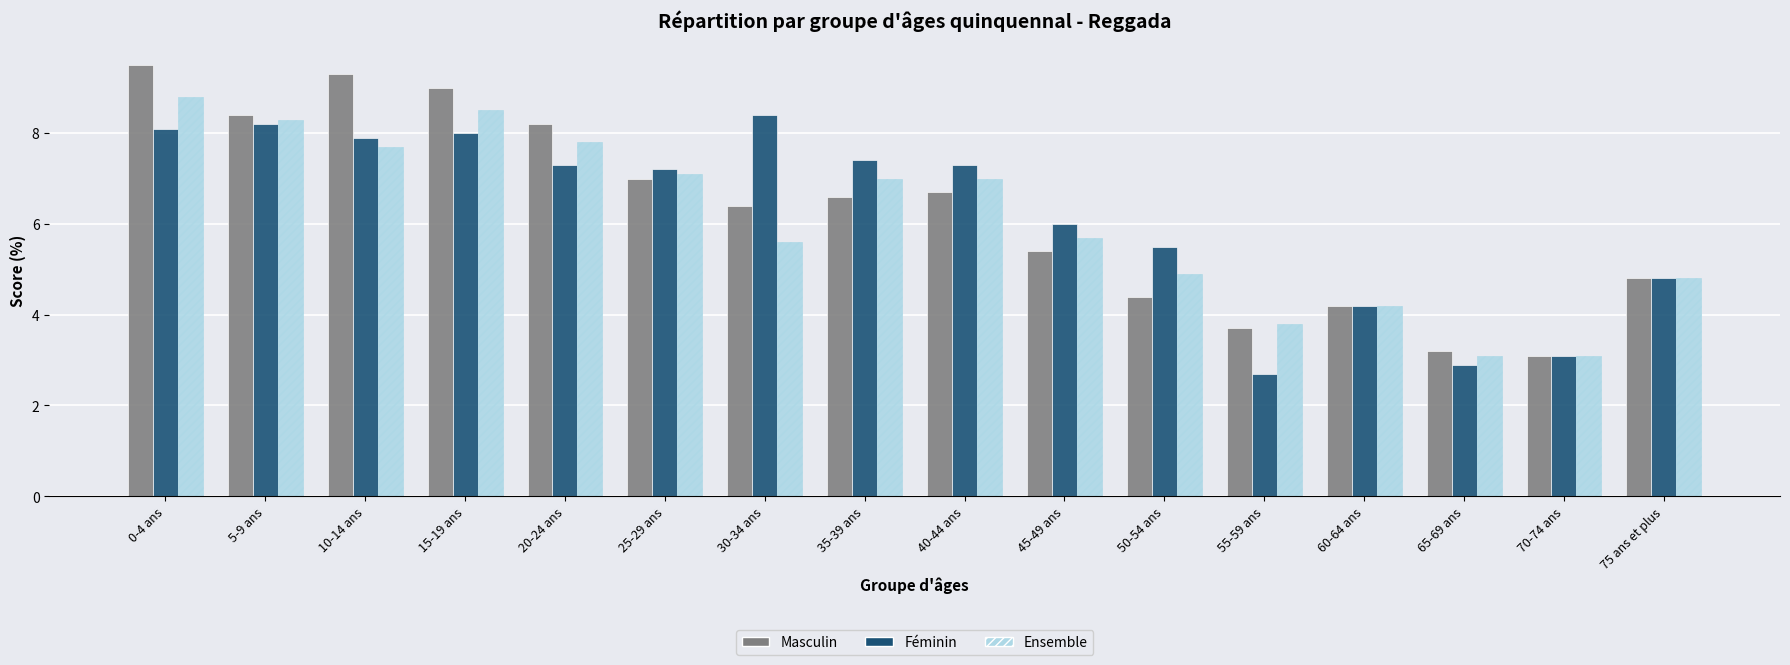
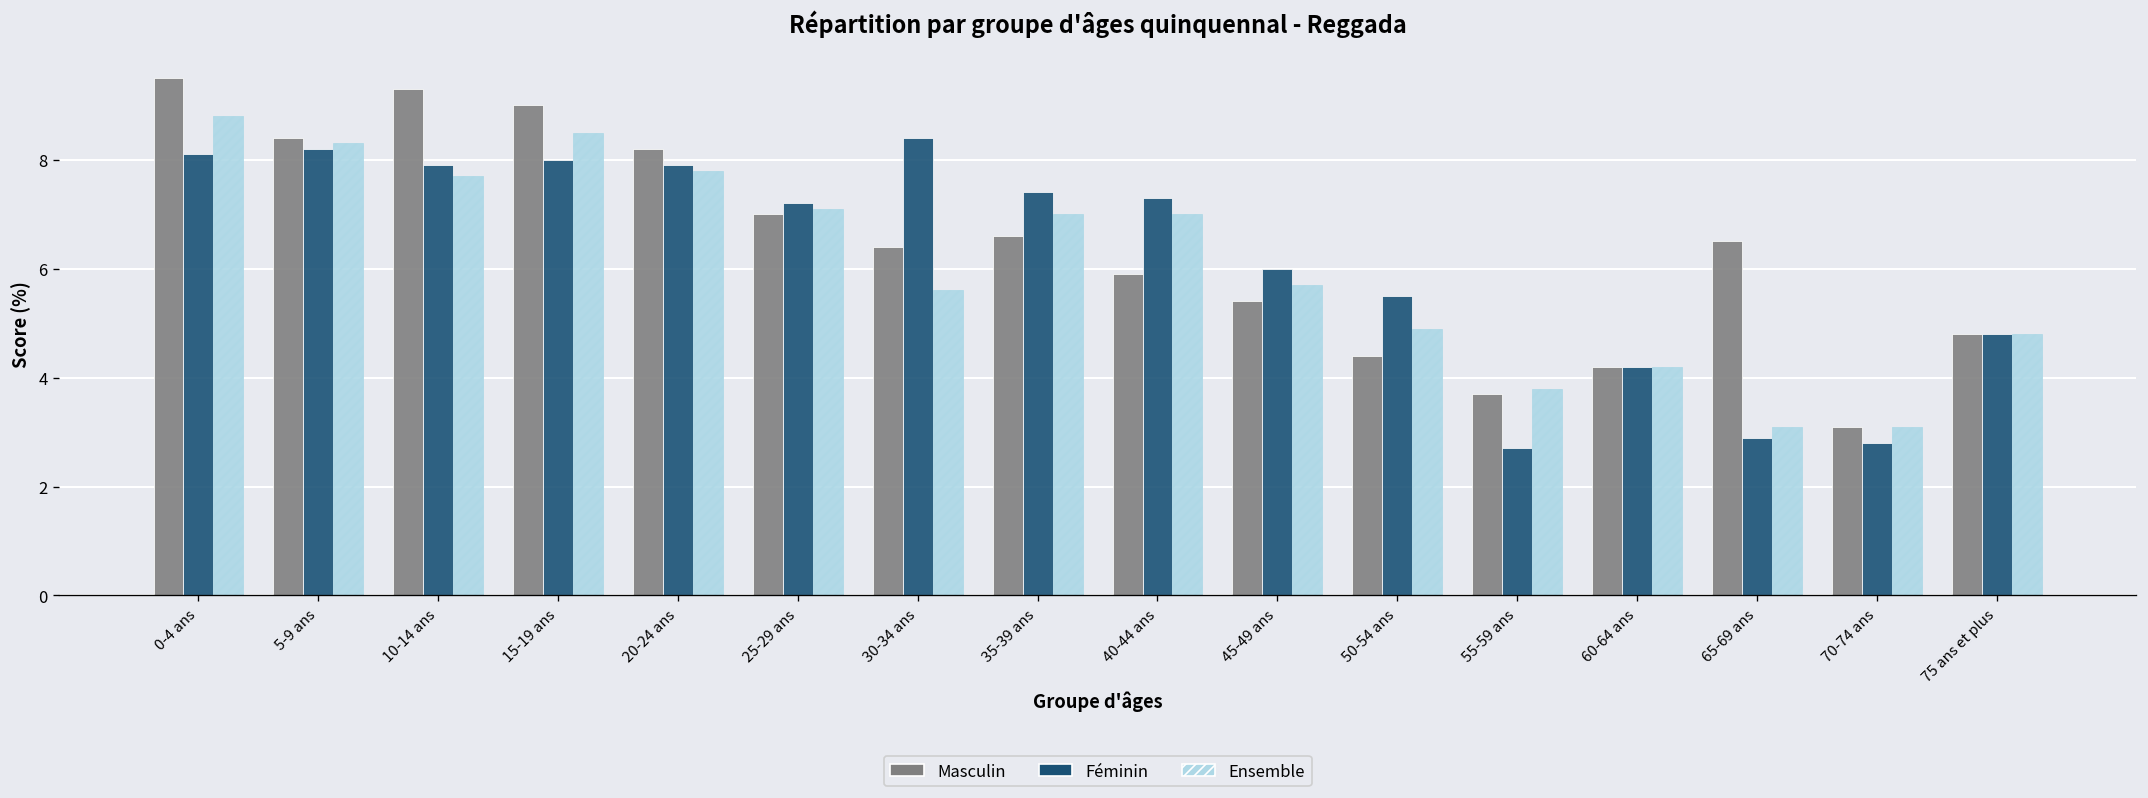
  {
    "Masculin": {
      "0-4 ans": 9.5,
      "5-9 ans": 8.4,
      "10-14 ans": 9.3,
      "15-19 ans": 9.0,
      "20-24 ans": 8.2,
      "25-29 ans": 7.0,
      "30-34 ans": 6.4,
      "35-39 ans": 6.6,
-     "40-44 ans": 6.7,
+     "40-44 ans": 5.9,
      "45-49 ans": 5.4,
      "50-54 ans": 4.4,
      "55-59 ans": 3.7,
      "60-64 ans": 4.2,
-     "65-69 ans": 3.2,
+     "65-69 ans": 6.5,
      "70-74 ans": 3.1,
      "75 ans et plus": 4.8
    },
    "Féminin": {
      "0-4 ans": 8.1,
      "5-9 ans": 8.2,
      "10-14 ans": 7.9,
      "15-19 ans": 8.0,
-     "20-24 ans": 7.3,
+     "20-24 ans": 7.9,
      "25-29 ans": 7.2,
      "30-34 ans": 8.4,
      "35-39 ans": 7.4,
      "40-44 ans": 7.3,
      "45-49 ans": 6.0,
      "50-54 ans": 5.5,
      "55-59 ans": 2.7,
      "60-64 ans": 4.2,
      "65-69 ans": 2.9,
-     "70-74 ans": 3.1,
+     "70-74 ans": 2.8,
      "75 ans et plus": 4.8
    },
    "Ensemble": {
      "0-4 ans": 8.8,
      "5-9 ans": 8.3,
      "10-14 ans": 7.7,
      "15-19 ans": 8.5,
      "20-24 ans": 7.8,
      "25-29 ans": 7.1,
      "30-34 ans": 5.6,
      "35-39 ans": 7.0,
      "40-44 ans": 7.0,
      "45-49 ans": 5.7,
      "50-54 ans": 4.9,
      "55-59 ans": 3.8,
      "60-64 ans": 4.2,
      "65-69 ans": 3.1,
      "70-74 ans": 3.1,
      "75 ans et plus": 4.8
    }
  }
